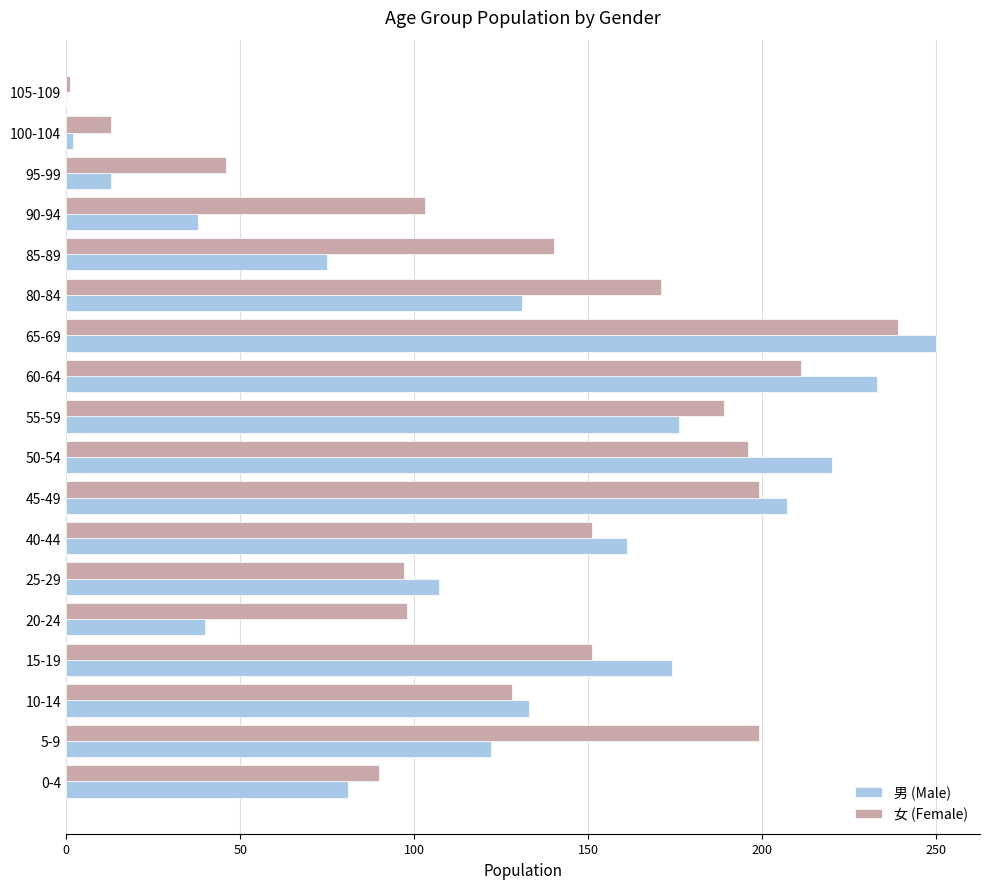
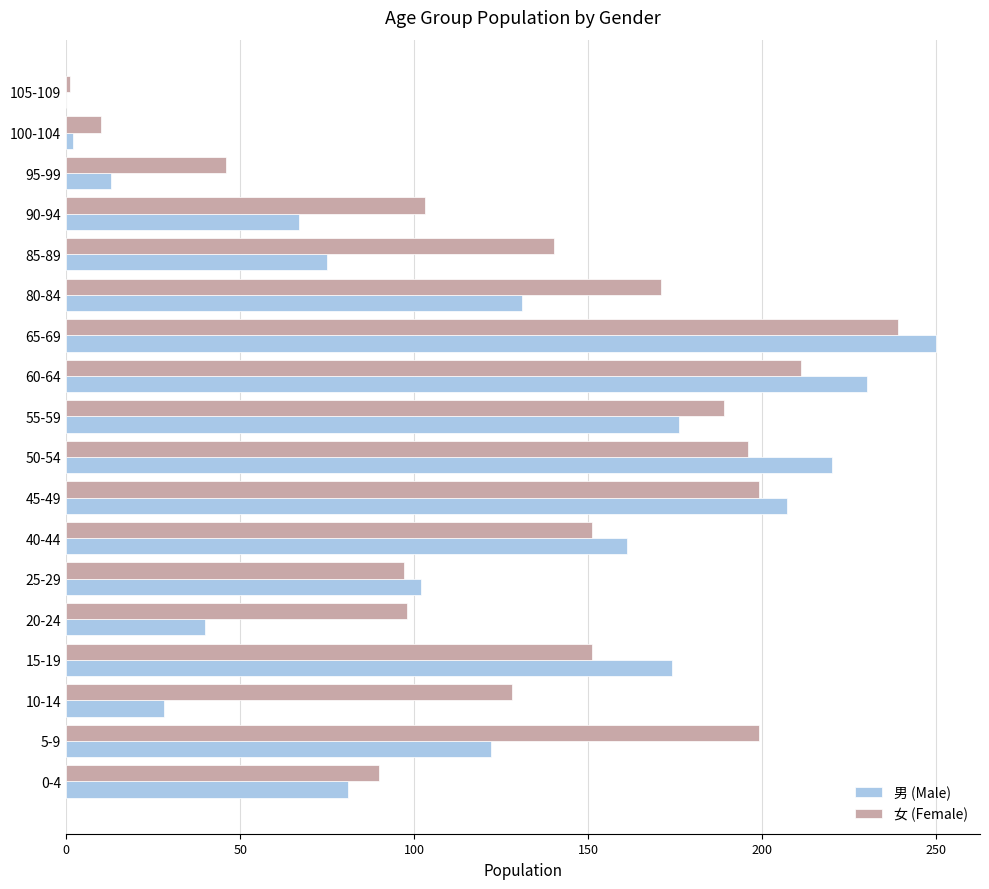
  {
    "男 (Male)": {
      "105-109": 0,
      "100-104": 2,
      "95-99": 13,
-     "90-94": 38,
+     "90-94": 67,
      "85-89": 75,
      "80-84": 131,
      "65-69": 250,
-     "60-64": 233,
+     "60-64": 230,
      "55-59": 176,
      "50-54": 220,
      "45-49": 207,
      "40-44": 161,
-     "25-29": 107,
+     "25-29": 102,
      "20-24": 40,
      "15-19": 174,
-     "10-14": 133,
+     "10-14": 28,
      "5-9": 122,
      "0-4": 81
    },
    "女 (Female)": {
      "105-109": 1,
-     "100-104": 13,
+     "100-104": 10,
      "95-99": 46,
      "90-94": 103,
      "85-89": 140,
      "80-84": 171,
      "65-69": 239,
      "60-64": 211,
      "55-59": 189,
      "50-54": 196,
      "45-49": 199,
      "40-44": 151,
      "25-29": 97,
      "20-24": 98,
      "15-19": 151,
      "10-14": 128,
      "5-9": 199,
      "0-4": 90
    }
  }
